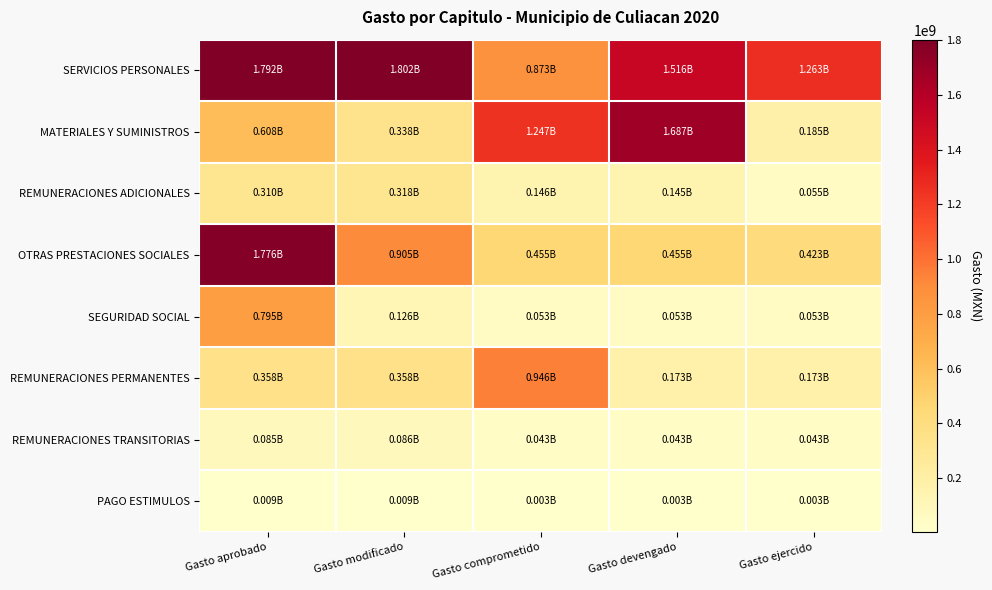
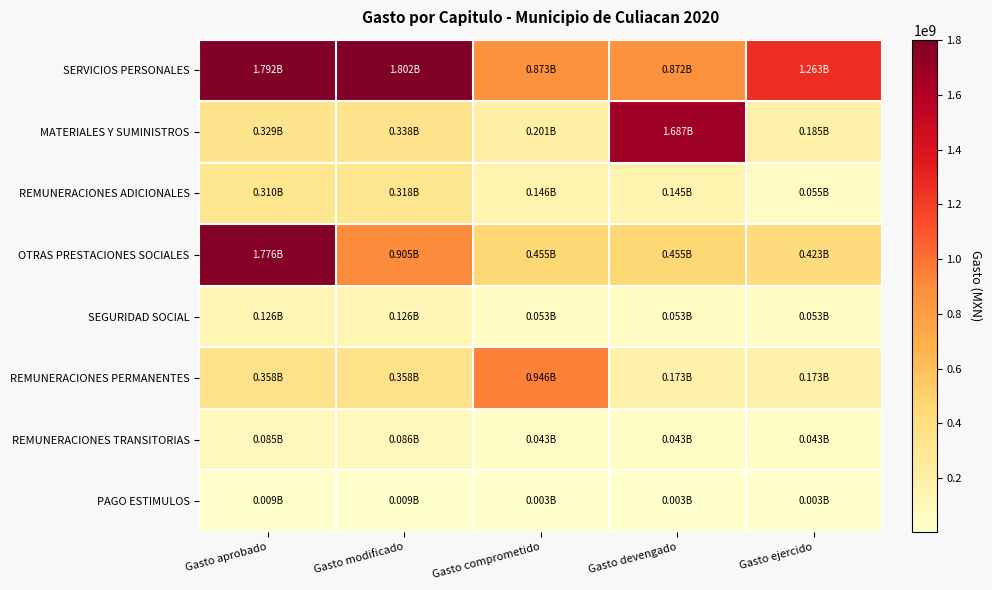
  {
    "SERVICIOS PERSONALES": {
      "Gasto aprobado": "1.792B",
      "Gasto modificado": "1.802B",
      "Gasto comprometido": "0.873B",
-     "Gasto devengado": "1.516B",
+     "Gasto devengado": "0.872B",
      "Gasto ejercido": "1.263B"
    },
    "MATERIALES Y SUMINISTROS": {
-     "Gasto aprobado": "0.608B",
+     "Gasto aprobado": "0.329B",
      "Gasto modificado": "0.338B",
-     "Gasto comprometido": "1.247B",
+     "Gasto comprometido": "0.201B",
      "Gasto devengado": "1.687B",
      "Gasto ejercido": "0.185B"
    },
    "REMUNERACIONES ADICIONALES": {
      "Gasto aprobado": "0.310B",
      "Gasto modificado": "0.318B",
      "Gasto comprometido": "0.146B",
      "Gasto devengado": "0.145B",
      "Gasto ejercido": "0.055B"
    },
    "OTRAS PRESTACIONES SOCIALES": {
      "Gasto aprobado": "1.776B",
      "Gasto modificado": "0.905B",
      "Gasto comprometido": "0.455B",
      "Gasto devengado": "0.455B",
      "Gasto ejercido": "0.423B"
    },
    "SEGURIDAD SOCIAL": {
-     "Gasto aprobado": "0.795B",
+     "Gasto aprobado": "0.126B",
      "Gasto modificado": "0.126B",
      "Gasto comprometido": "0.053B",
      "Gasto devengado": "0.053B",
      "Gasto ejercido": "0.053B"
    },
    "REMUNERACIONES PERMANENTES": {
      "Gasto aprobado": "0.358B",
      "Gasto modificado": "0.358B",
      "Gasto comprometido": "0.946B",
      "Gasto devengado": "0.173B",
      "Gasto ejercido": "0.173B"
    },
    "REMUNERACIONES TRANSITORIAS": {
      "Gasto aprobado": "0.085B",
      "Gasto modificado": "0.086B",
      "Gasto comprometido": "0.043B",
      "Gasto devengado": "0.043B",
      "Gasto ejercido": "0.043B"
    },
    "PAGO ESTIMULOS": {
      "Gasto aprobado": "0.009B",
      "Gasto modificado": "0.009B",
      "Gasto comprometido": "0.003B",
      "Gasto devengado": "0.003B",
      "Gasto ejercido": "0.003B"
    }
  }
